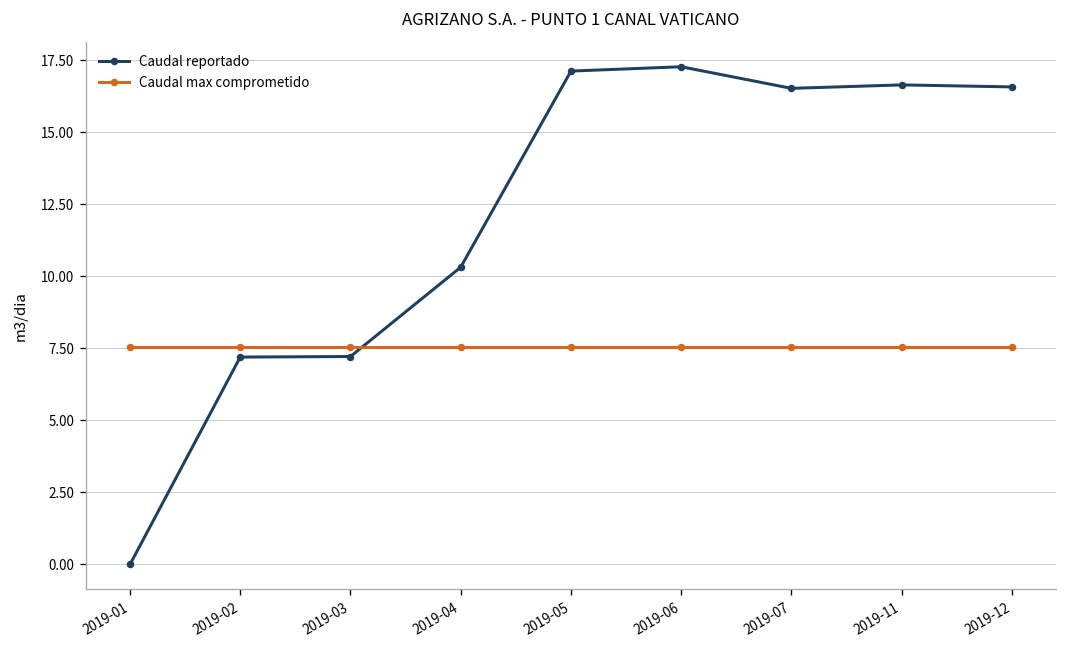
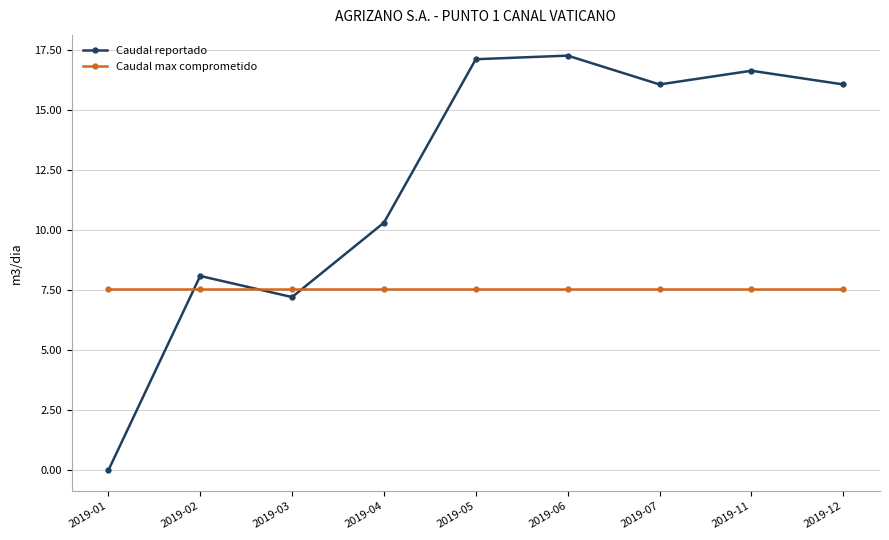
  {
    "Caudal reportado": {
      "2019-01": 0.0,
-     "2019-02": 7.2,
+     "2019-02": 8.1,
      "2019-03": 7.2,
      "2019-04": 10.3,
      "2019-05": 17.1,
      "2019-06": 17.3,
-     "2019-07": 16.5,
+     "2019-07": 16.1,
      "2019-11": 16.7,
-     "2019-12": 16.6
+     "2019-12": 16.1
    },
    "Caudal max comprometido": {
      "2019-01": 7.6,
      "2019-02": 7.6,
      "2019-03": 7.6,
      "2019-04": 7.6,
      "2019-05": 7.6,
      "2019-06": 7.6,
      "2019-07": 7.6,
      "2019-11": 7.6,
      "2019-12": 7.6
    }
  }
